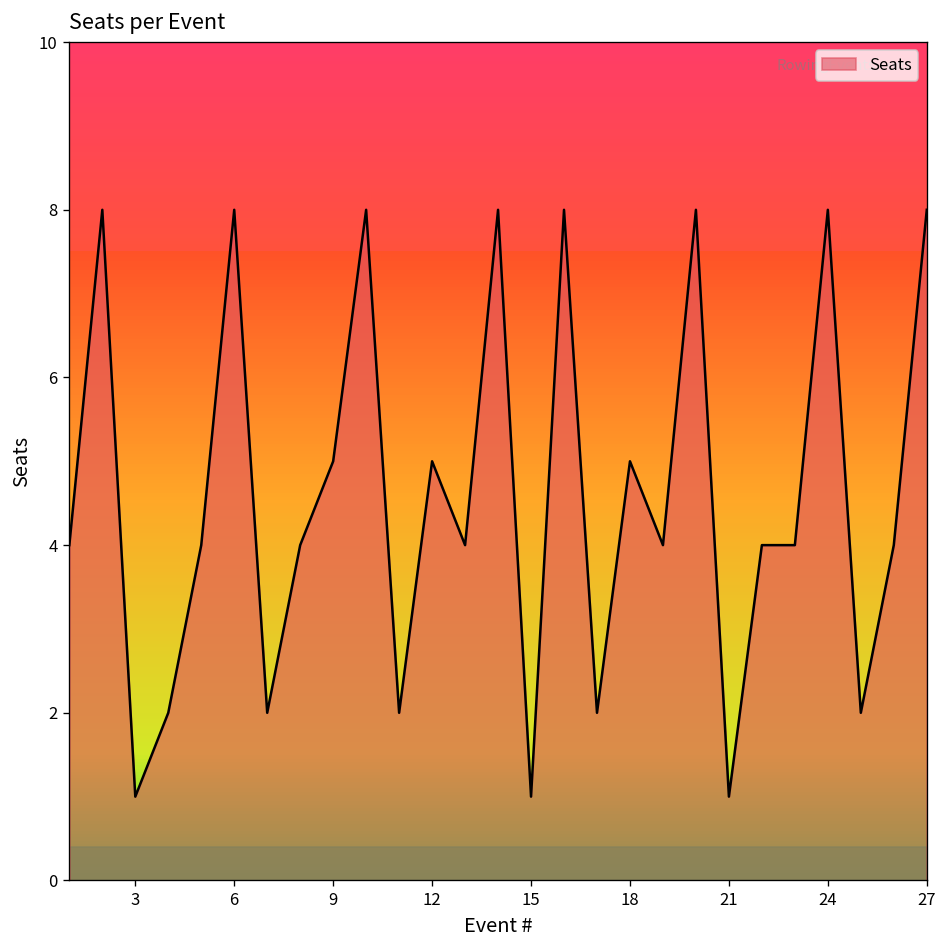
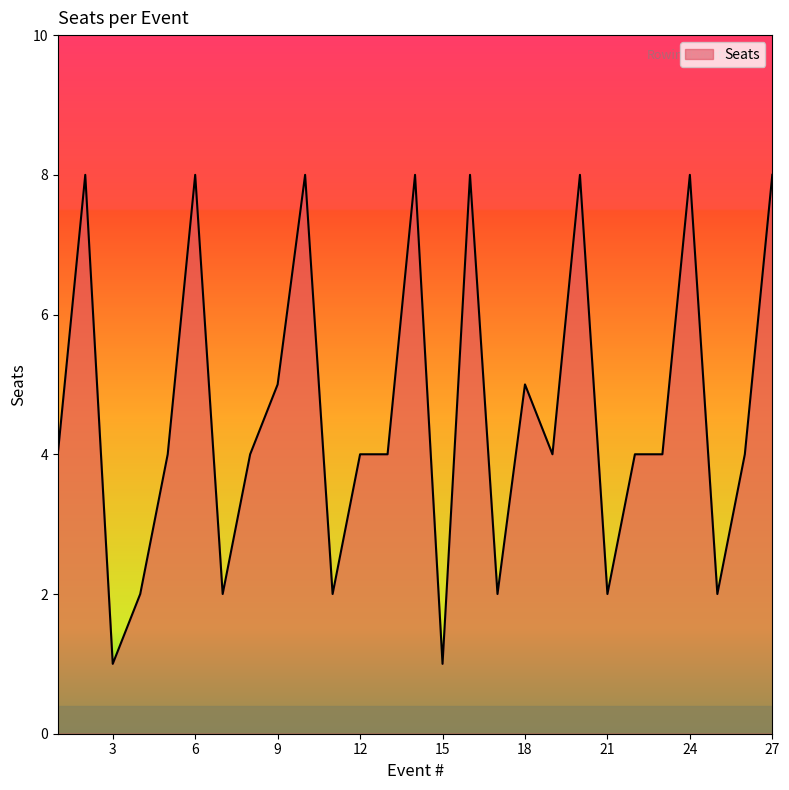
  {
    "3": 1,
    "6": 8,
    "9": 5,
-   "12": 5,
+   "12": 4,
    "15": 1,
    "18": 5,
-   "21": 1,
+   "21": 2,
    "24": 8,
    "27": 8
  }
